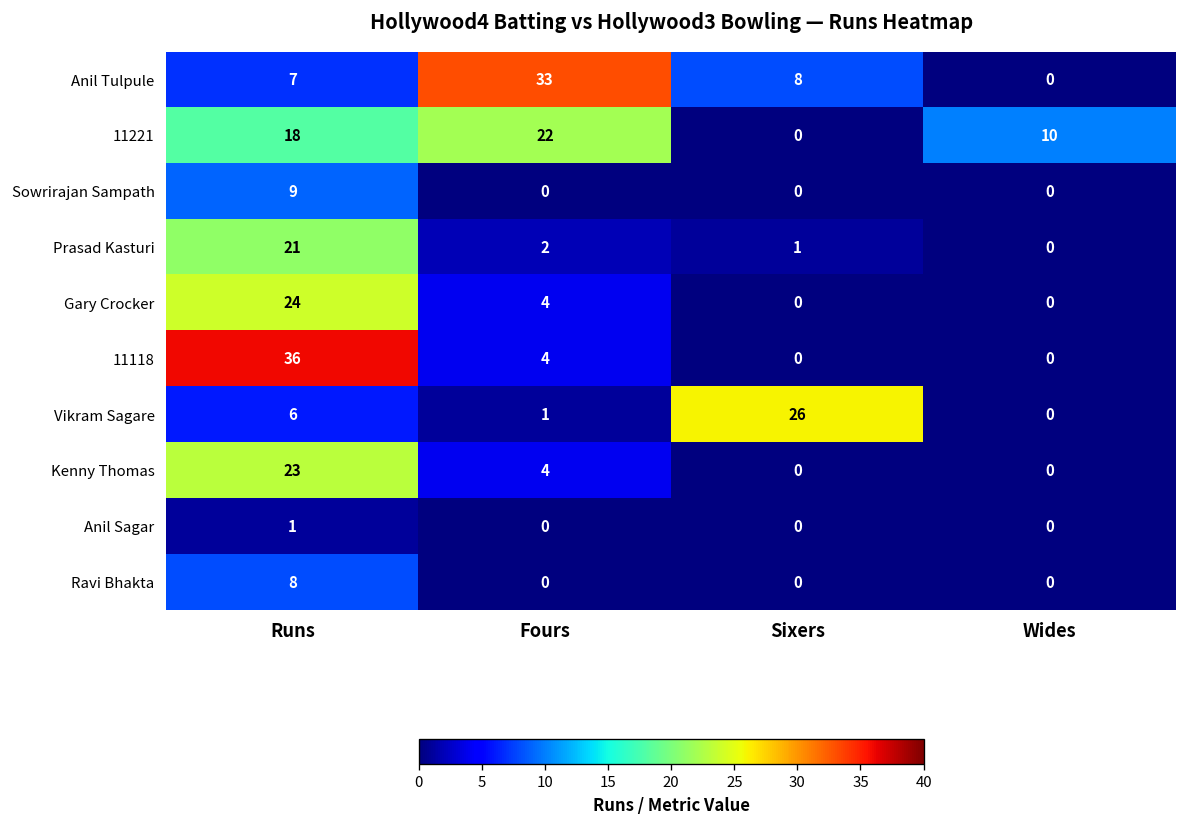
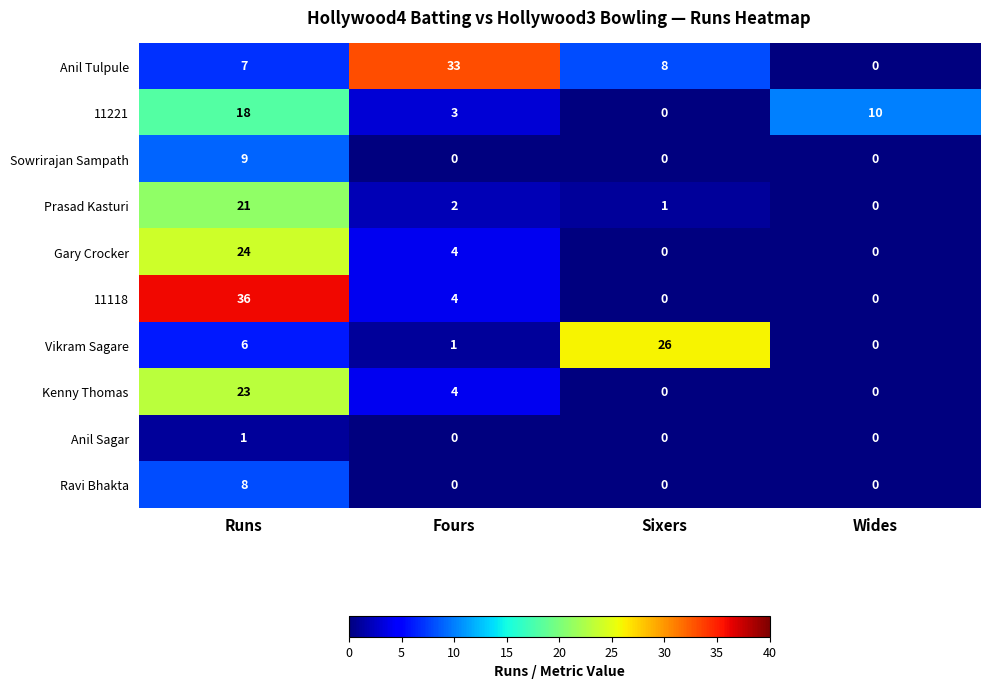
  {
    "Anil Tulpule": {
      "Runs": 7,
      "Fours": 33,
      "Sixers": 8,
      "Wides": 0
    },
    "11221": {
      "Runs": 18,
-     "Fours": 22,
+     "Fours": 3,
      "Sixers": 0,
      "Wides": 10
    },
    "Sowrirajan Sampath": {
      "Runs": 9,
      "Fours": 0,
      "Sixers": 0,
      "Wides": 0
    },
    "Prasad Kasturi": {
      "Runs": 21,
      "Fours": 2,
      "Sixers": 1,
      "Wides": 0
    },
    "Gary Crocker": {
      "Runs": 24,
      "Fours": 4,
      "Sixers": 0,
      "Wides": 0
    },
    "11118": {
      "Runs": 36,
      "Fours": 4,
      "Sixers": 0,
      "Wides": 0
    },
    "Vikram Sagare": {
      "Runs": 6,
      "Fours": 1,
      "Sixers": 26,
      "Wides": 0
    },
    "Kenny Thomas": {
      "Runs": 23,
      "Fours": 4,
      "Sixers": 0,
      "Wides": 0
    },
    "Anil Sagar": {
      "Runs": 1,
      "Fours": 0,
      "Sixers": 0,
      "Wides": 0
    },
    "Ravi Bhakta": {
      "Runs": 8,
      "Fours": 0,
      "Sixers": 0,
      "Wides": 0
    }
  }
